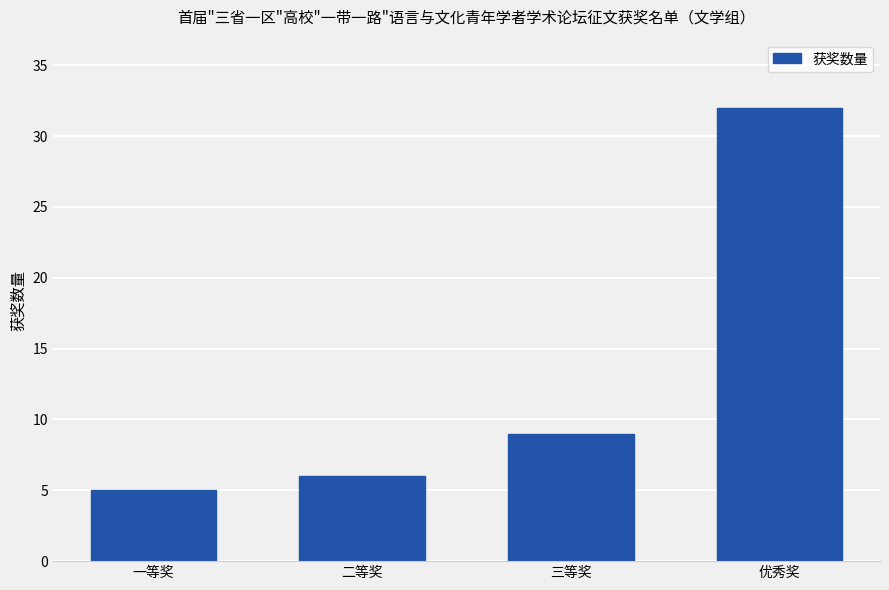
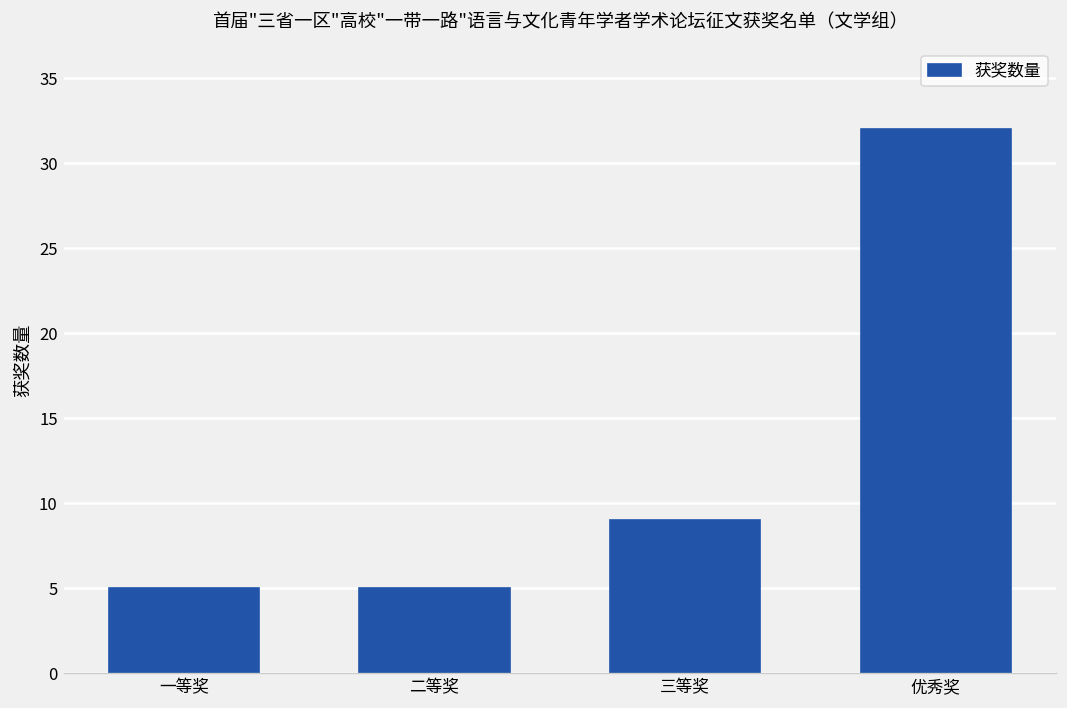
  {
    "一等奖": 5,
-   "二等奖": 6,
+   "二等奖": 5,
    "三等奖": 9,
    "优秀奖": 32
  }
